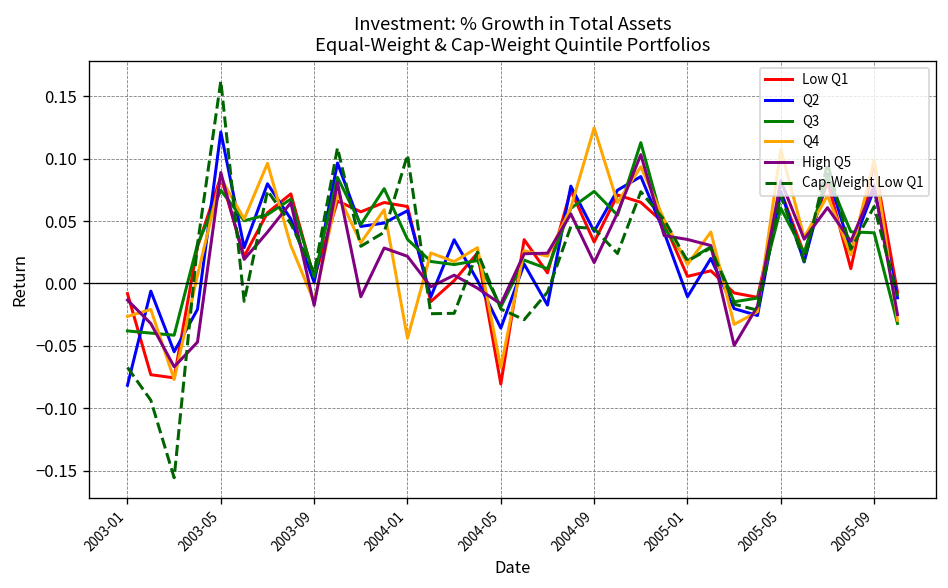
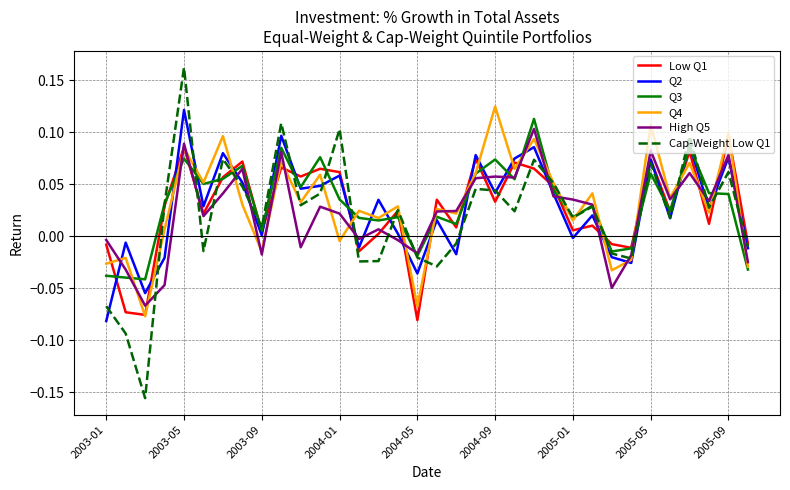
  {
    "Low Q1": {
      "2003-01": -0.008,
      "2004-01": 0.062,
      "2004-05": -0.081,
      "2004-09": 0.033,
      "2005-01": 0.006
    },
    "Q2": {
      "2003-01": -0.082,
      "2003-05": 0.121,
      "2003-09": 0.001,
      "2004-01": 0.058,
      "2004-05": -0.036,
-     "2005-01": -0.011
+     "2005-01": -0.002
    },
    "Q4": {
      "2003-01": -0.026,
      "2003-09": -0.015,
-     "2004-01": -0.044,
+     "2004-01": -0.005,
      "2004-05": -0.067,
      "2004-09": 0.125,
      "2005-01": 0.015
    },
    "High Q5": {
-     "2003-01": -0.013,
+     "2003-01": -0.004,
      "2003-05": 0.089,
      "2003-09": -0.018,
      "2004-01": 0.022,
-     "2004-09": 0.017,
+     "2004-09": 0.057,
      "2005-01": 0.035
    }
  }
